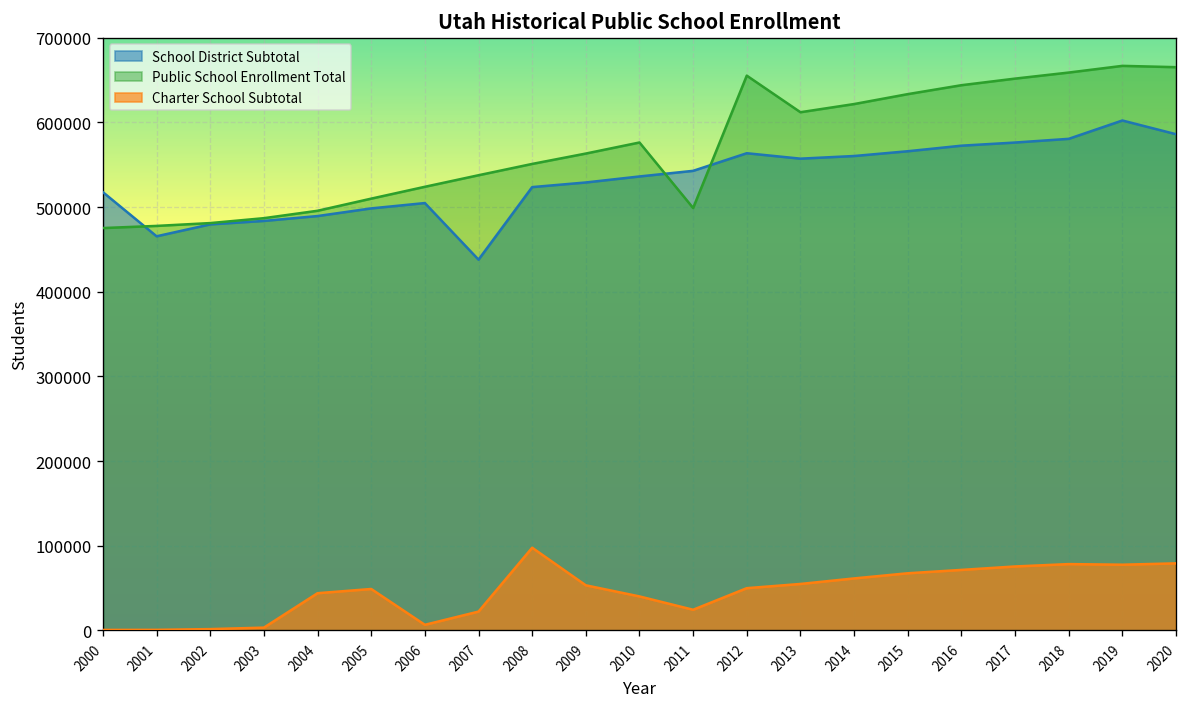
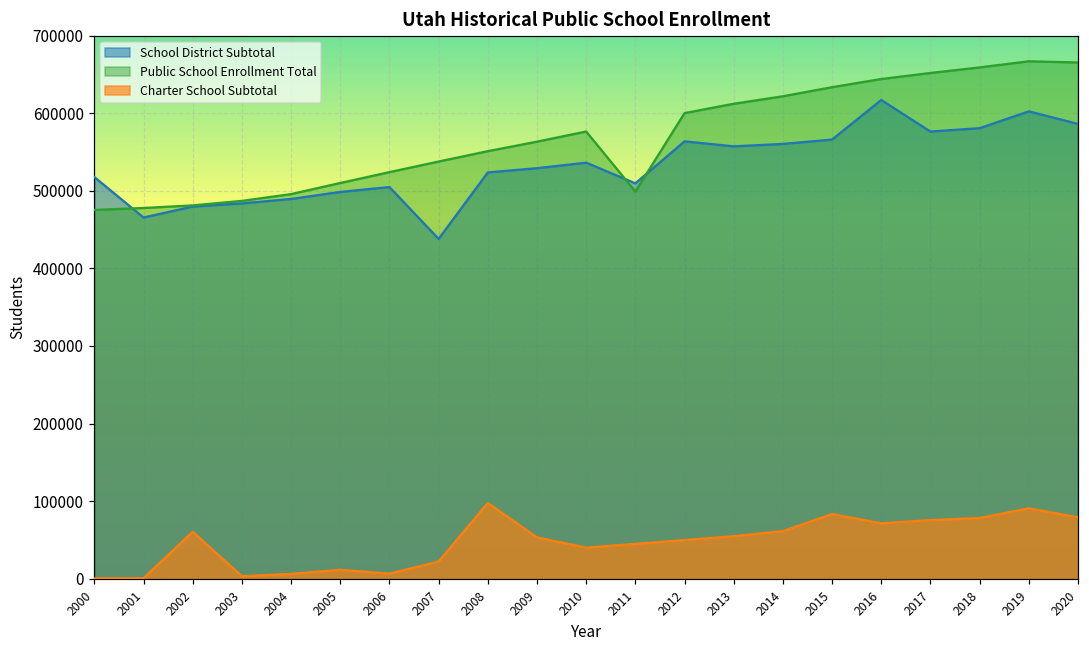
  {
    "School District Subtotal": {
      "2000": 520000,
      "2001": 470000,
      "2004": 490000,
      "2005": 500000,
      "2006": 500000,
      "2007": 440000,
      "2008": 520000,
      "2009": 530000,
      "2010": 540000,
-     "2011": 540000,
+     "2011": 510000,
      "2012": 560000,
      "2013": 560000,
      "2014": 560000,
      "2015": 570000,
-     "2016": 570000,
+     "2016": 620000,
      "2017": 580000,
      "2018": 580000,
      "2019": 600000,
      "2020": 590000
    },
    "Public School Enrollment Total": {
      "2000": 480000,
      "2001": 480000,
      "2004": 500000,
      "2005": 510000,
      "2006": 520000,
      "2007": 540000,
      "2008": 550000,
      "2009": 560000,
      "2010": 580000,
      "2011": 500000,
-     "2012": 660000,
+     "2012": 600000,
      "2013": 610000,
      "2014": 620000,
      "2015": 630000,
      "2016": 640000,
      "2017": 650000,
      "2018": 660000,
      "2019": 670000,
      "2020": 670000
    },
    "Charter School Subtotal": {
      "2000": 0,
      "2001": 0,
-     "2002": 0,
+     "2002": 60000,
      "2003": 0,
-     "2004": 40000,
-     "2005": 50000,
+     "2004": 10000,
+     "2005": 10000,
      "2006": 10000,
      "2007": 20000,
      "2008": 100000,
      "2009": 50000,
      "2010": 40000,
-     "2011": 20000,
+     "2011": 40000,
      "2012": 50000,
      "2013": 50000,
      "2014": 60000,
-     "2015": 70000,
+     "2015": 80000,
      "2016": 70000,
      "2017": 80000,
      "2018": 80000,
-     "2019": 80000,
+     "2019": 90000,
      "2020": 80000
    }
  }
